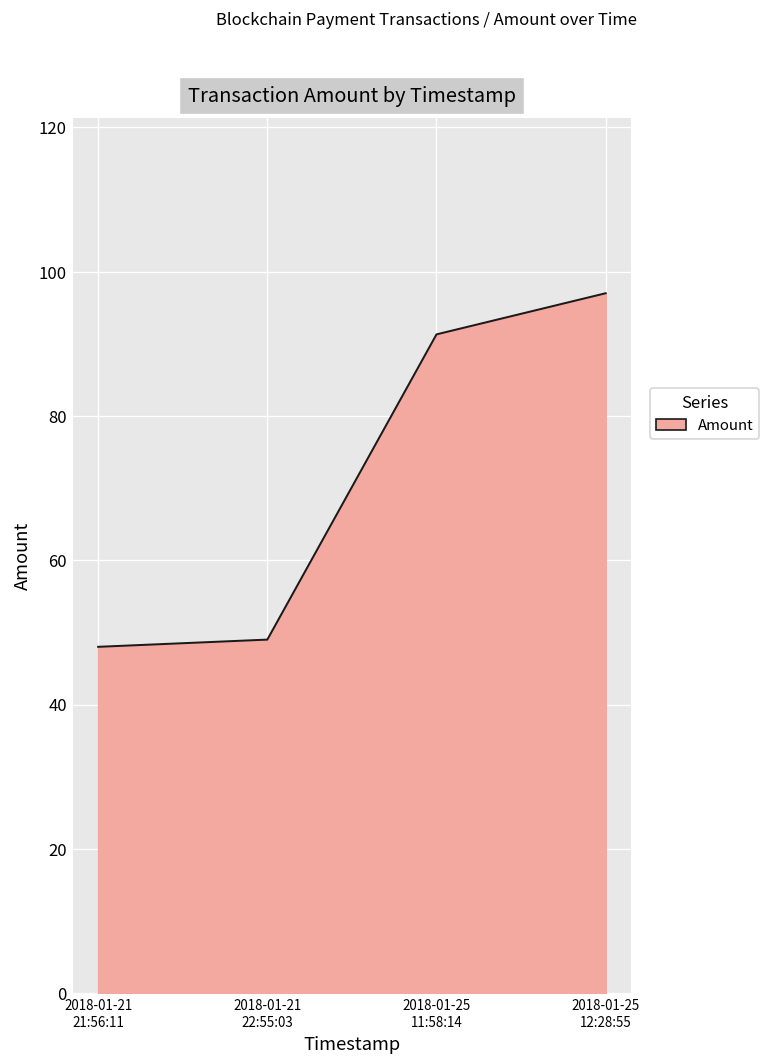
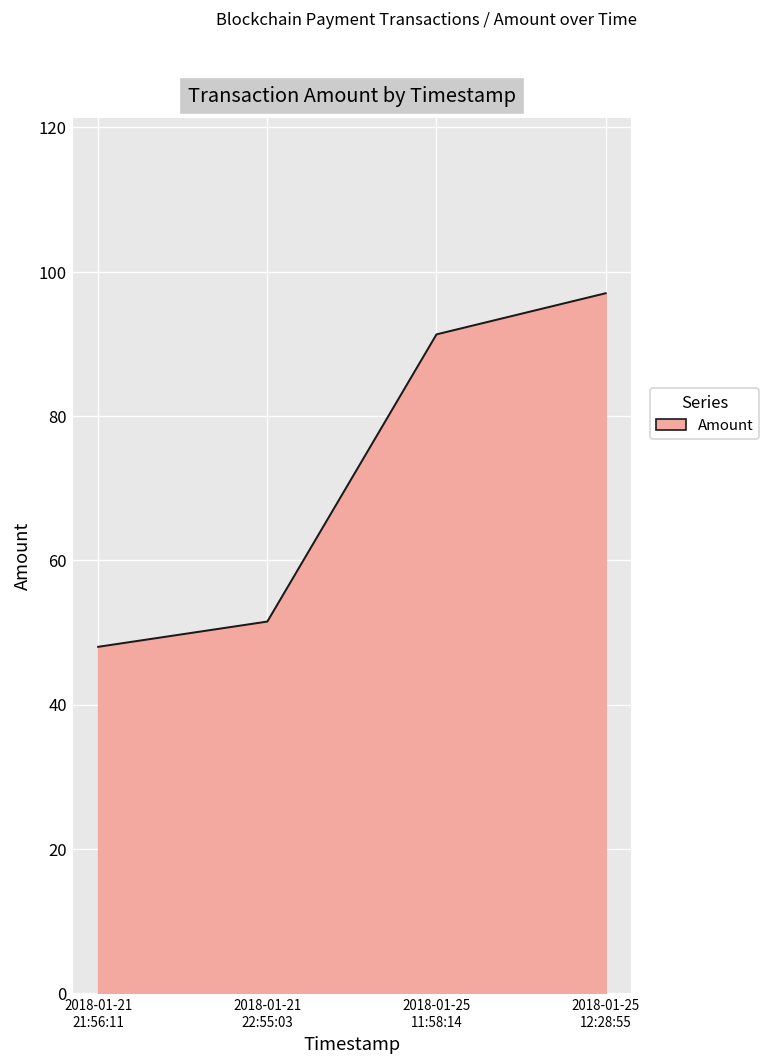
  {
    "2018-01-21 21:56:11": 48,
-   "2018-01-21 22:55:03": 49,
+   "2018-01-21 22:55:03": 52,
    "2018-01-25 11:58:14": 91,
    "2018-01-25 12:28:55": 97
  }
